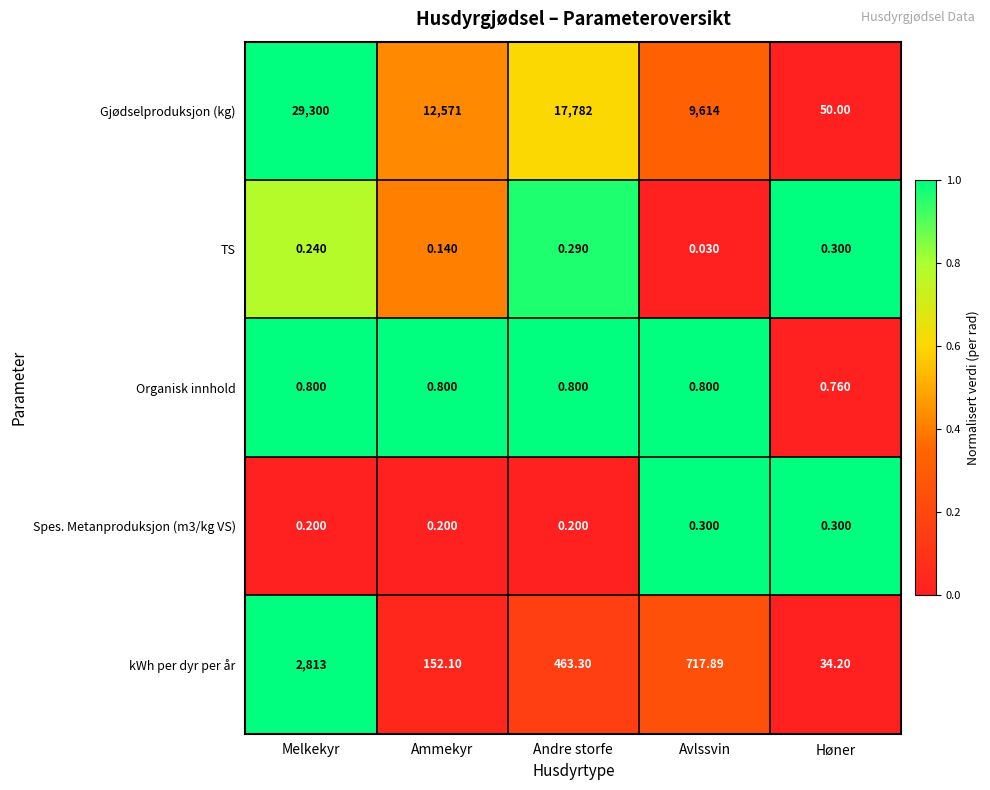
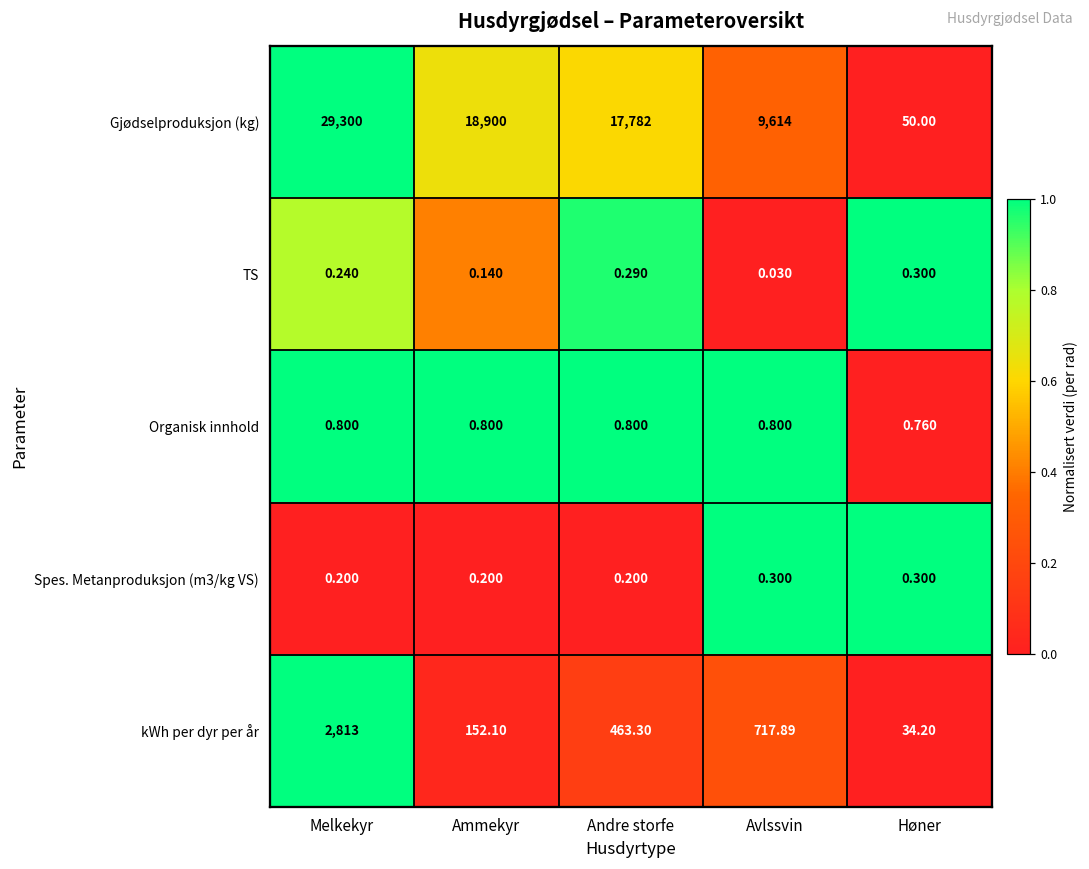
  {
    "Gjødselproduksjon (kg)": {
      "Melkekyr": "29,300",
-     "Ammekyr": "12,571",
+     "Ammekyr": "18,900",
      "Andre storfe": "17,782",
      "Avlssvin": "9,614",
      "Høner": "50.00"
    },
    "TS": {
      "Melkekyr": "0.240",
      "Ammekyr": "0.140",
      "Andre storfe": "0.290",
      "Avlssvin": "0.030",
      "Høner": "0.300"
    },
    "Organisk innhold": {
      "Melkekyr": "0.800",
      "Ammekyr": "0.800",
      "Andre storfe": "0.800",
      "Avlssvin": "0.800",
      "Høner": "0.760"
    },
    "Spes. Metanproduksjon (m3/kg VS)": {
      "Melkekyr": "0.200",
      "Ammekyr": "0.200",
      "Andre storfe": "0.200",
      "Avlssvin": "0.300",
      "Høner": "0.300"
    },
    "kWh per dyr per år": {
      "Melkekyr": "2,813",
      "Ammekyr": "152.10",
      "Andre storfe": "463.30",
      "Avlssvin": "717.89",
      "Høner": "34.20"
    }
  }
